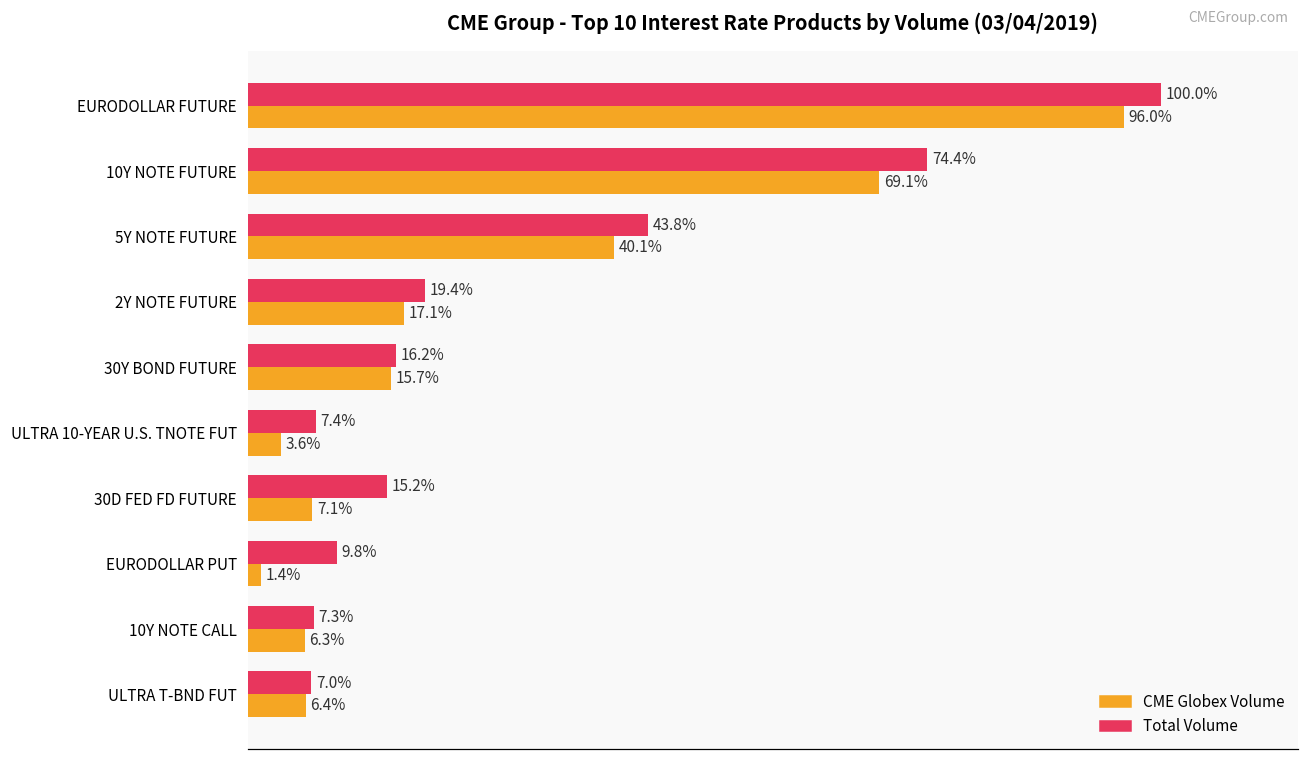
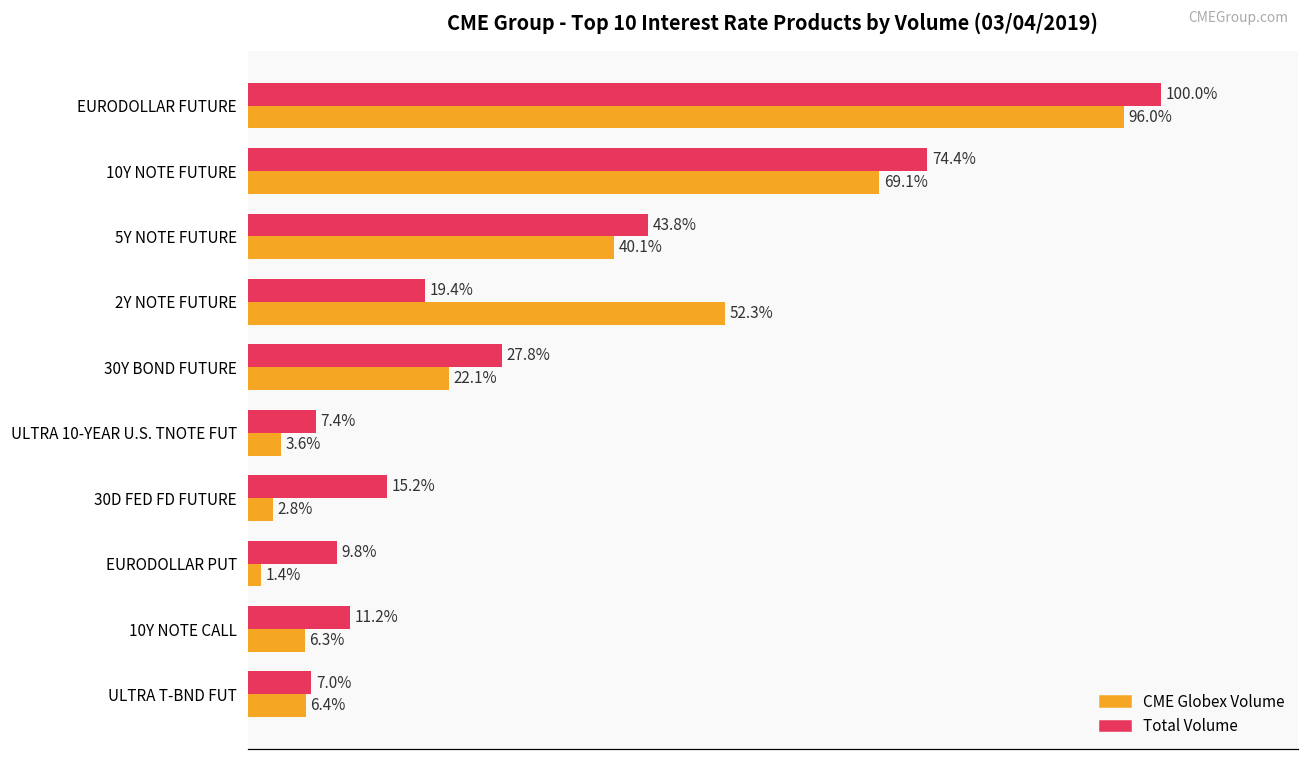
  {
    "CME Globex Volume": {
      "EURODOLLAR FUTURE": "96.0%",
      "10Y NOTE FUTURE": "69.1%",
      "5Y NOTE FUTURE": "40.1%",
-     "2Y NOTE FUTURE": "17.1%",
-     "30Y BOND FUTURE": "15.7%",
+     "2Y NOTE FUTURE": "52.3%",
+     "30Y BOND FUTURE": "22.1%",
      "ULTRA 10-YEAR U.S. TNOTE FUT": "3.6%",
-     "30D FED FD FUTURE": "7.1%",
+     "30D FED FD FUTURE": "2.8%",
      "EURODOLLAR PUT": "1.4%",
      "10Y NOTE CALL": "6.3%",
      "ULTRA T-BND FUT": "6.4%"
    },
    "Total Volume": {
      "EURODOLLAR FUTURE": "100.0%",
      "10Y NOTE FUTURE": "74.4%",
      "5Y NOTE FUTURE": "43.8%",
      "2Y NOTE FUTURE": "19.4%",
-     "30Y BOND FUTURE": "16.2%",
+     "30Y BOND FUTURE": "27.8%",
      "ULTRA 10-YEAR U.S. TNOTE FUT": "7.4%",
      "30D FED FD FUTURE": "15.2%",
      "EURODOLLAR PUT": "9.8%",
-     "10Y NOTE CALL": "7.3%",
+     "10Y NOTE CALL": "11.2%",
      "ULTRA T-BND FUT": "7.0%"
    }
  }
